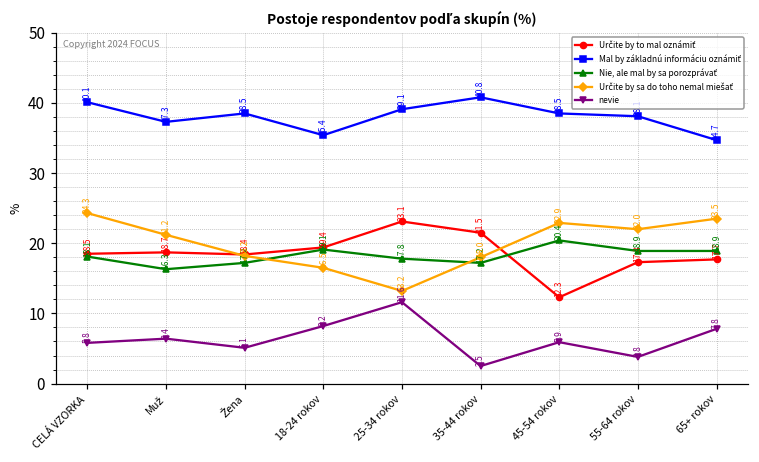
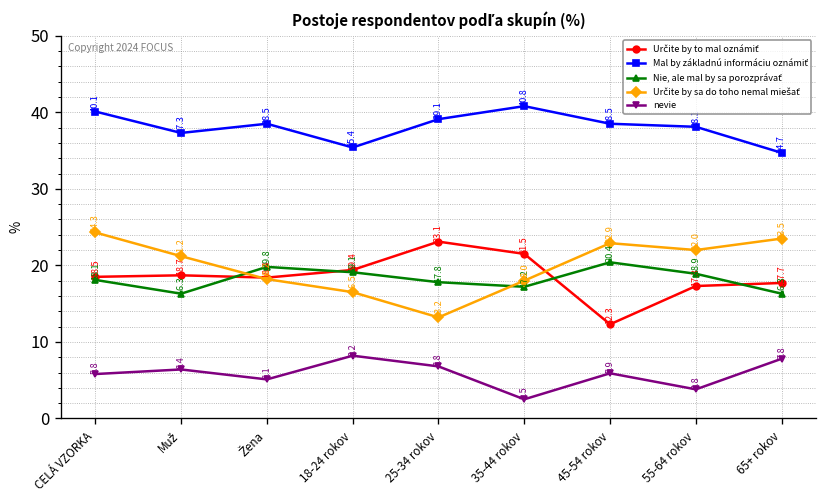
  {
    "Určite by to mal oznámiť": {
      "25-34 rokov": 23.1,
      "35-44 rokov": 21.5,
      "45-54 rokov": 12.3
    },
    "Mal by základnú informáciu oznámiť": {
      "CELÁ VZORKA": 40.1,
      "Muž": 37.3,
      "Žena": 38.5,
      "18-24 rokov": 35.4,
      "25-34 rokov": 39.1,
      "35-44 rokov": 40.8,
      "45-54 rokov": 38.5,
      "65+ rokov": 34.7
    },
    "Nie, ale mal by sa porozprávať": {
-     "Žena": 17.2,
+     "Žena": 19.8,
      "25-34 rokov": 17.8,
-     "65+ rokov": 18.9
+     "65+ rokov": 16.3
    },
    "Určite by sa do toho nemal miešať": {
      "CELÁ VZORKA": 24.3,
      "Muž": 21.2,
      "25-34 rokov": 13.2,
      "45-54 rokov": 22.9,
      "55-64 rokov": 22.0,
      "65+ rokov": 23.5
    },
    "nevie": {
      "CELÁ VZORKA": 5.8,
      "Muž": 6.4,
      "Žena": 5.1,
      "18-24 rokov": 8.2,
-     "25-34 rokov": 11.6,
+     "25-34 rokov": 6.8,
      "35-44 rokov": 2.5,
      "45-54 rokov": 5.9,
      "55-64 rokov": 3.8,
      "65+ rokov": 7.8
    }
  }
